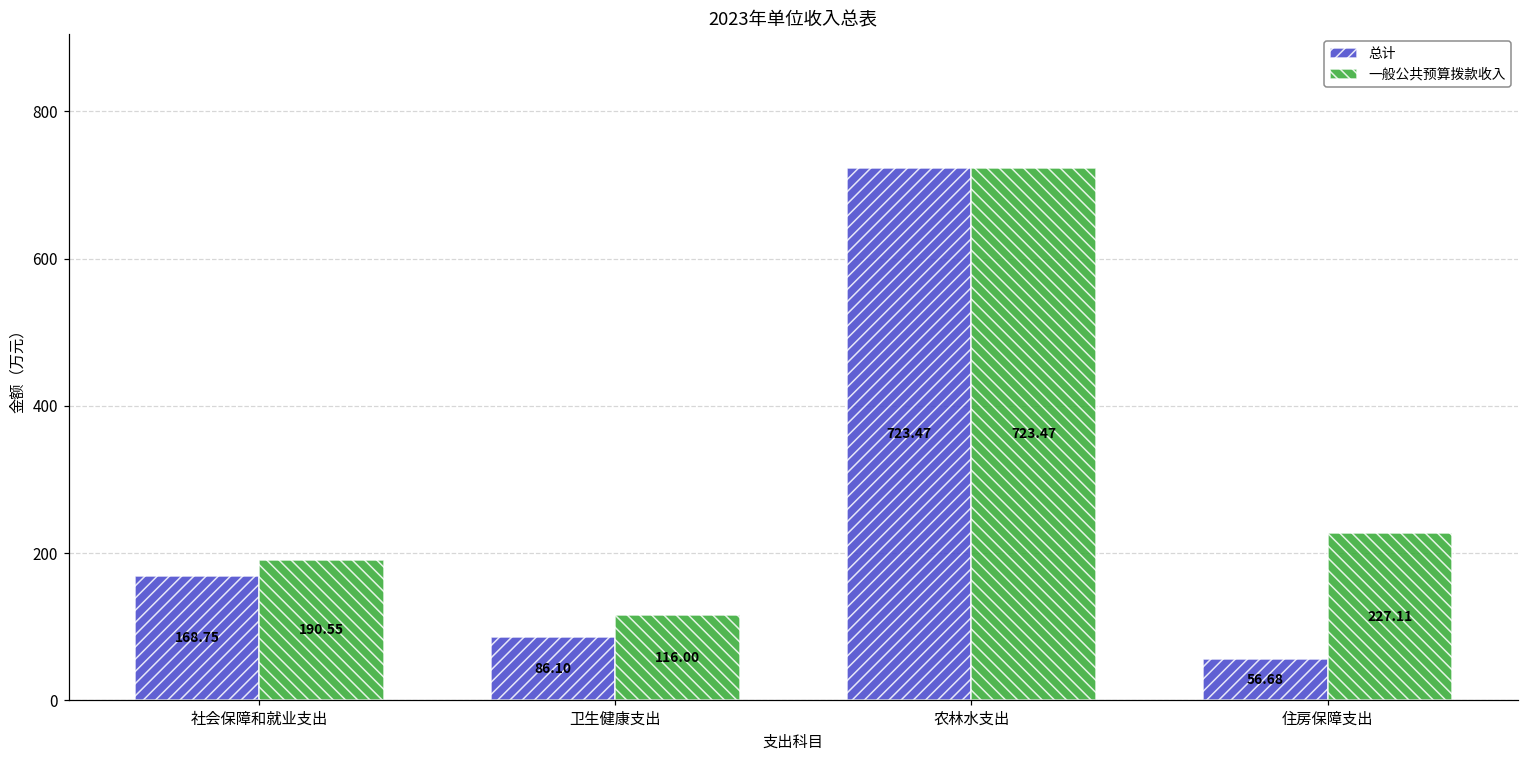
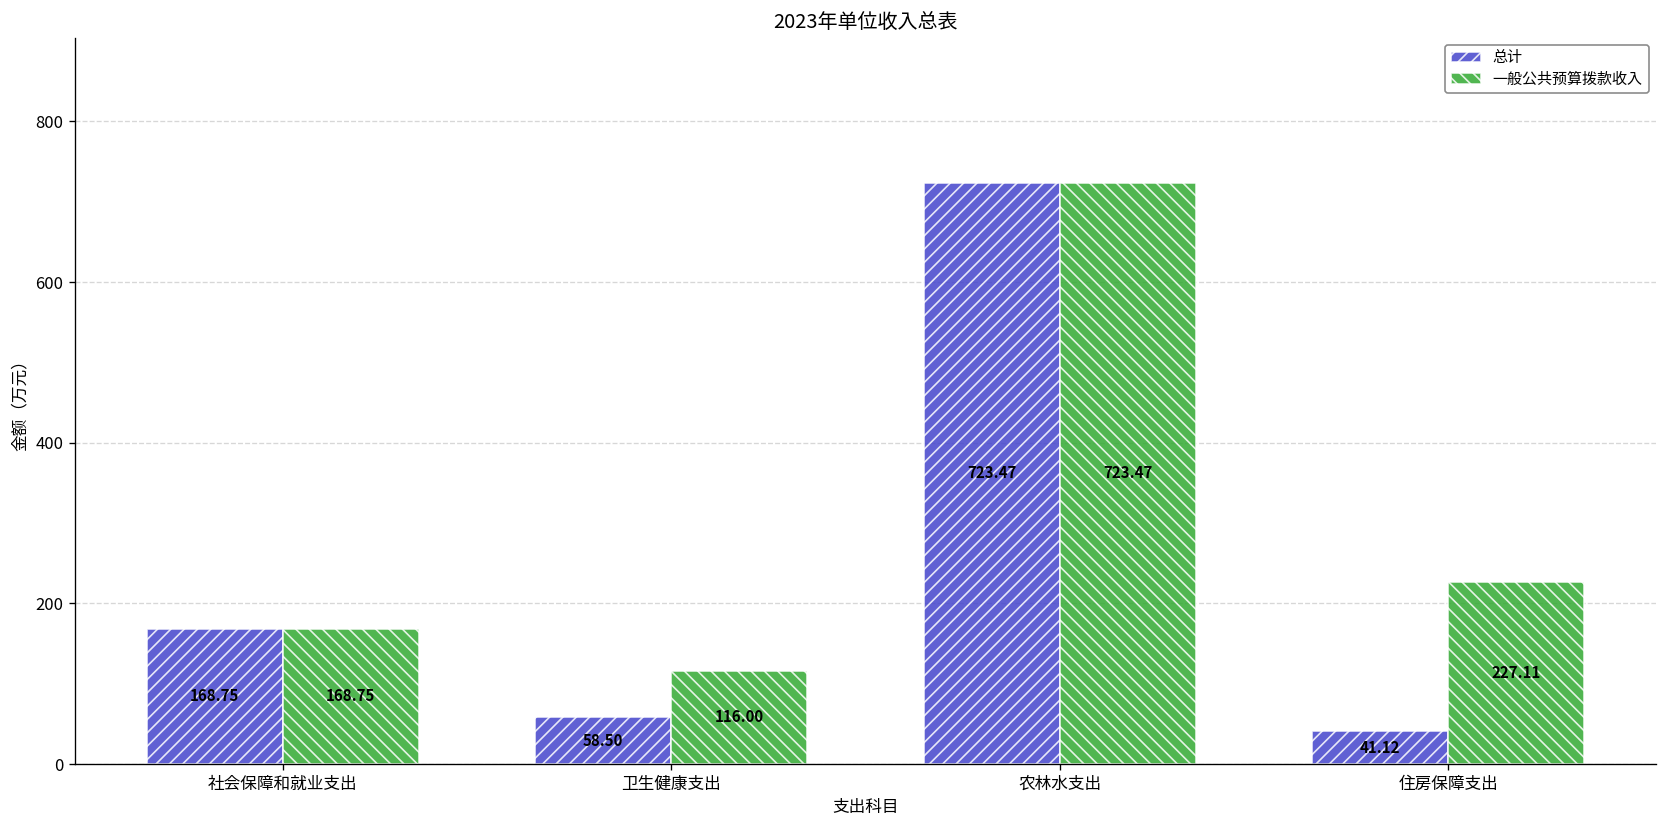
  {
    "总计": {
      "社会保障和就业支出": 168.75,
-     "卫生健康支出": 86.10,
+     "卫生健康支出": 58.50,
      "农林水支出": 723.47,
-     "住房保障支出": 56.68
+     "住房保障支出": 41.12
    },
    "一般公共预算拨款收入": {
-     "社会保障和就业支出": 190.55,
+     "社会保障和就业支出": 168.75,
      "卫生健康支出": 116.00,
      "农林水支出": 723.47,
      "住房保障支出": 227.11
    }
  }
